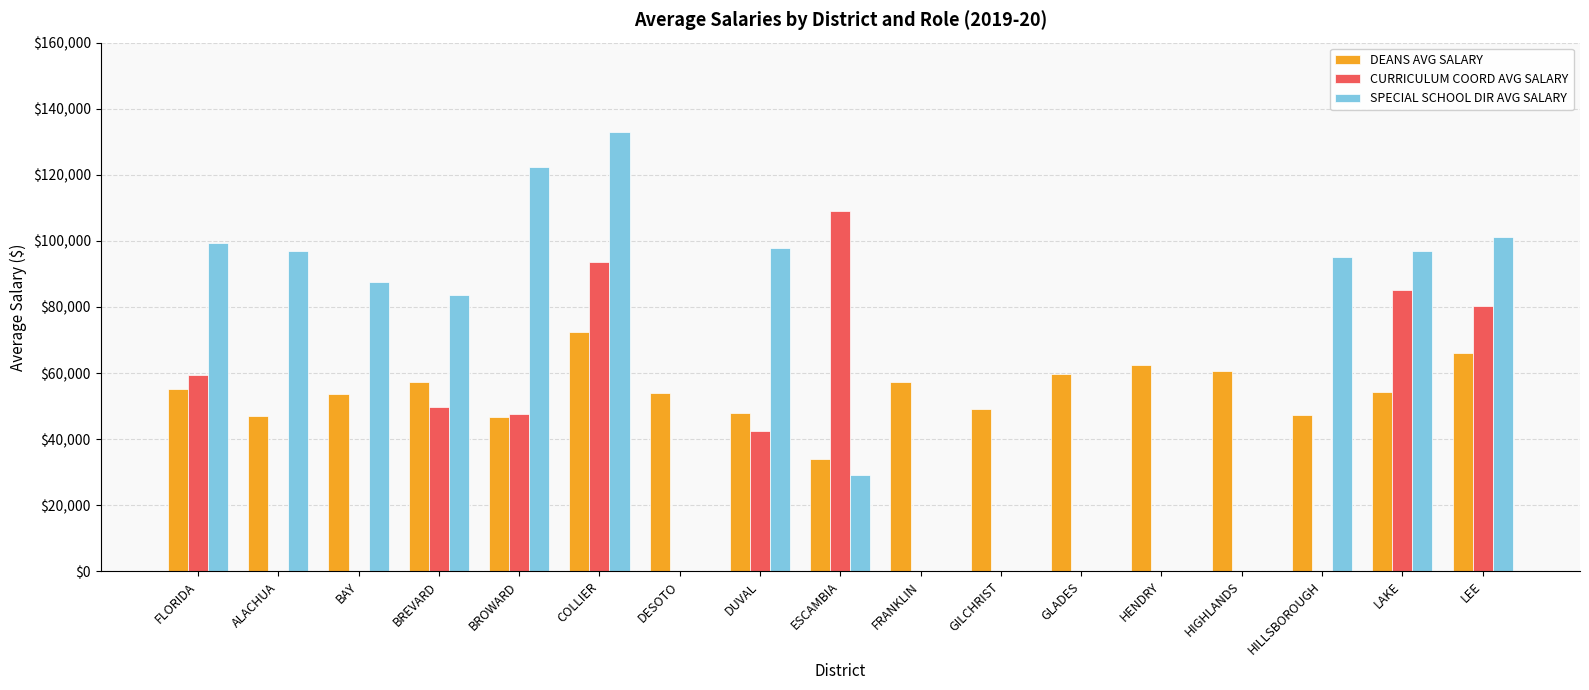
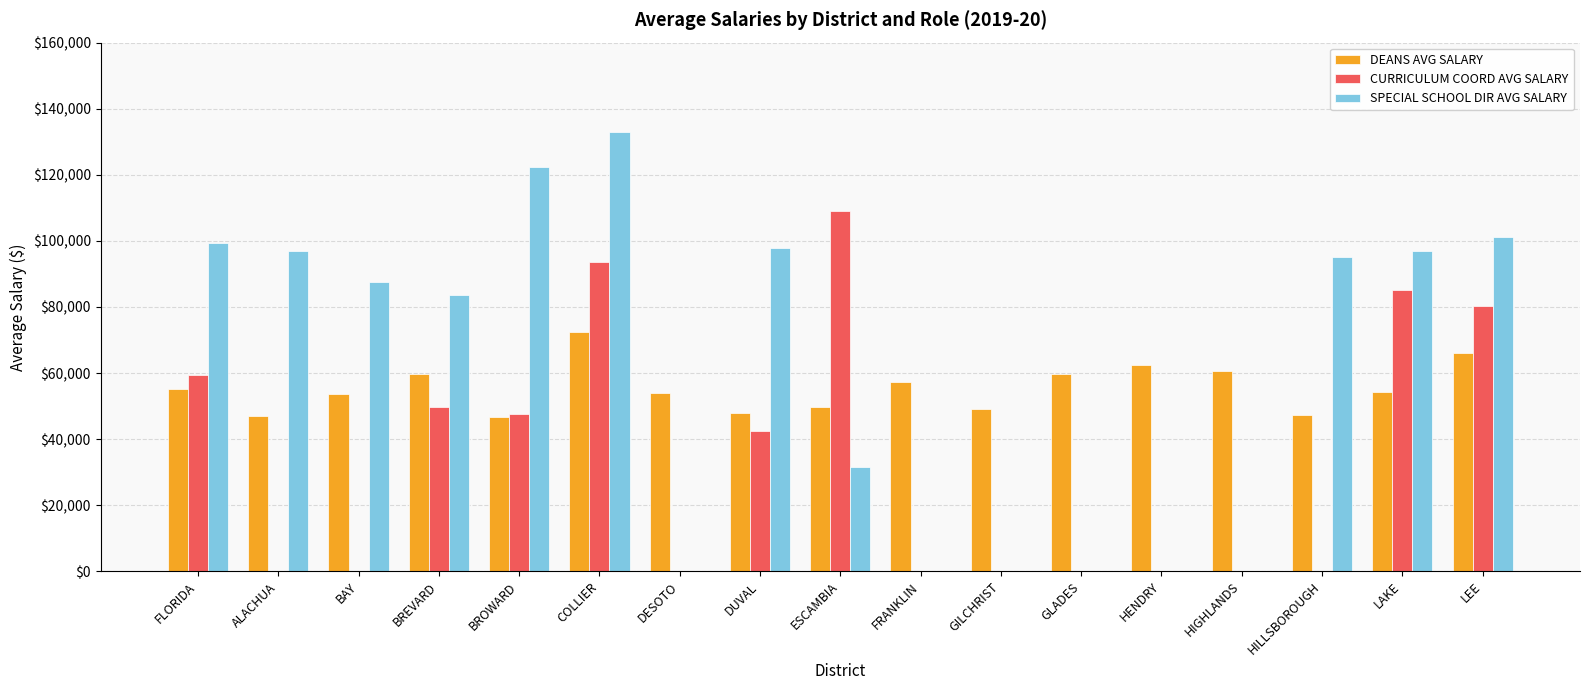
  {
    "DEANS AVG SALARY": {
      "FLORIDA": "$55,000",
      "ALACHUA": "$47,000",
      "BAY": "$54,000",
-     "BREVARD": "$57,000",
+     "BREVARD": "$60,000",
      "BROWARD": "$47,000",
      "COLLIER": "$72,000",
      "DESOTO": "$54,000",
      "DUVAL": "$48,000",
-     "ESCAMBIA": "$34,000",
+     "ESCAMBIA": "$50,000",
      "FRANKLIN": "$57,000",
      "GILCHRIST": "$49,000",
      "GLADES": "$60,000",
      "HENDRY": "$62,000",
      "HIGHLANDS": "$60,000",
      "HILLSBOROUGH": "$47,000",
      "LAKE": "$54,000",
      "LEE": "$66,000"
    },
    "CURRICULUM COORD AVG SALARY": {
      "FLORIDA": "$59,000",
      "ALACHUA": "$0",
      "BAY": "$0",
      "BREVARD": "$50,000",
      "BROWARD": "$48,000",
      "COLLIER": "$93,000",
      "DESOTO": "$0",
      "DUVAL": "$42,000",
      "ESCAMBIA": "$109,000",
      "FRANKLIN": "$0",
      "GILCHRIST": "$0",
      "GLADES": "$0",
      "HENDRY": "$0",
      "HIGHLANDS": "$0",
      "HILLSBOROUGH": "$0",
      "LAKE": "$85,000",
      "LEE": "$80,000"
    },
    "SPECIAL SCHOOL DIR AVG SALARY": {
      "FLORIDA": "$99,000",
      "ALACHUA": "$97,000",
      "BAY": "$88,000",
      "BREVARD": "$84,000",
      "BROWARD": "$122,000",
      "COLLIER": "$133,000",
      "DESOTO": "$0",
      "DUVAL": "$98,000",
-     "ESCAMBIA": "$29,000",
+     "ESCAMBIA": "$32,000",
      "FRANKLIN": "$0",
      "GILCHRIST": "$0",
      "GLADES": "$0",
      "HENDRY": "$0",
      "HIGHLANDS": "$0",
      "HILLSBOROUGH": "$95,000",
      "LAKE": "$97,000",
      "LEE": "$101,000"
    }
  }
